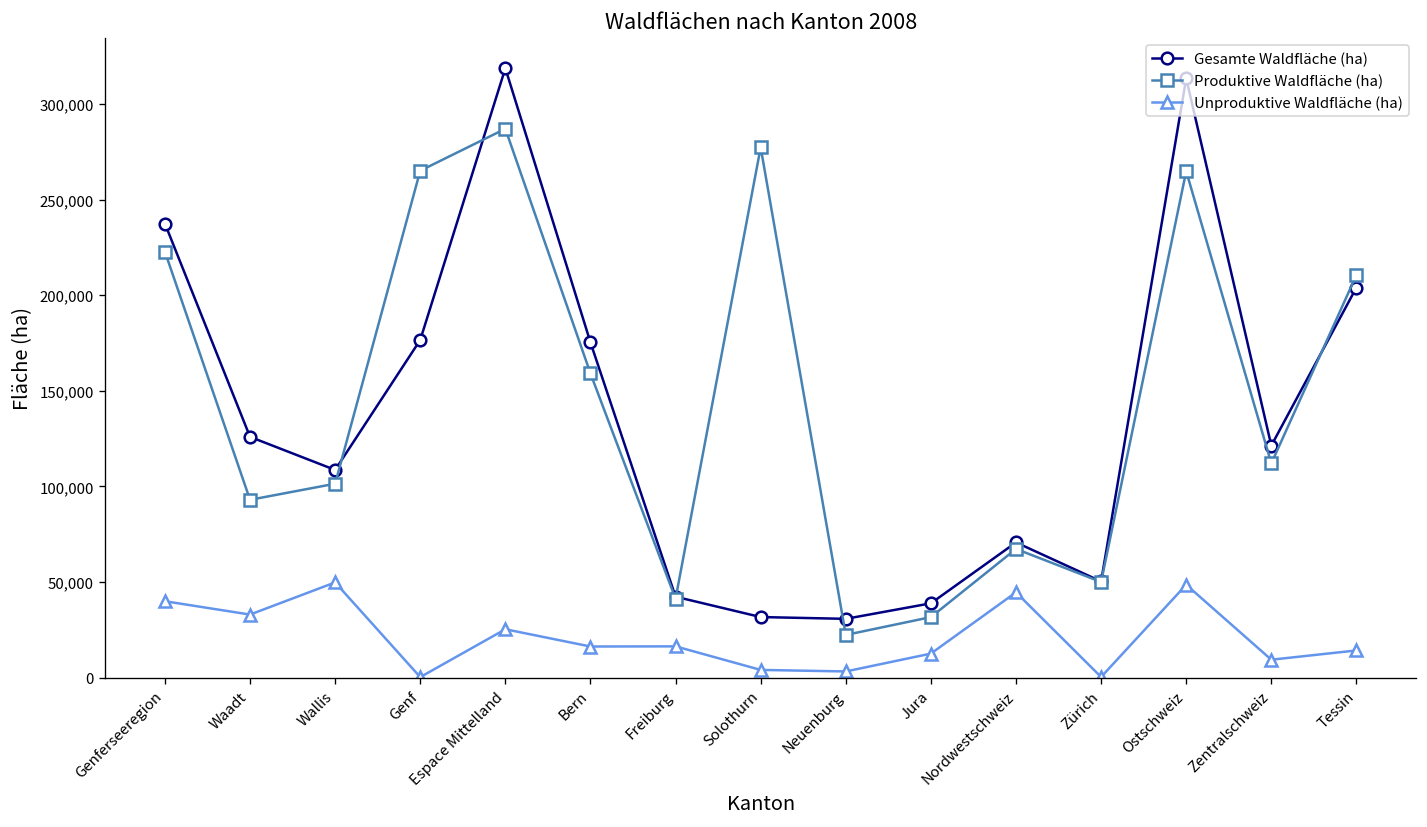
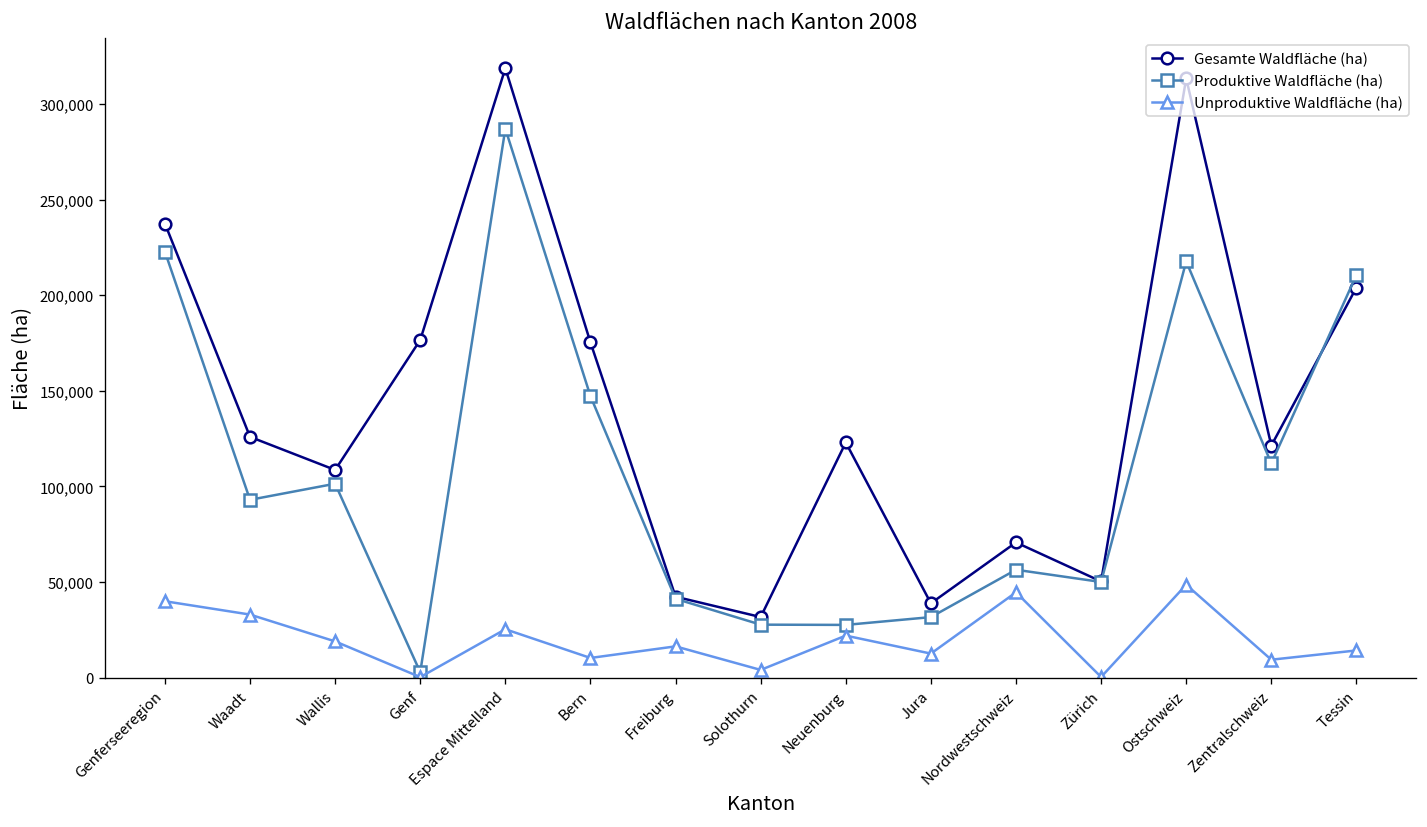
  {
    "Gesamte Waldfläche (ha)": {
      "Genferseeregion": "238,000",
      "Waadt": "126,000",
      "Wallis": "109,000",
      "Genf": "177,000",
      "Espace Mittelland": "319,000",
      "Bern": "175,000",
      "Solothurn": "32,000",
-     "Neuenburg": "31,000",
+     "Neuenburg": "123,000",
      "Jura": "39,000",
      "Nordwestschweiz": "71,000",
      "Zentralschweiz": "121,000",
      "Tessin": "204,000"
    },
    "Produktive Waldfläche (ha)": {
      "Genferseeregion": "223,000",
      "Waadt": "93,000",
      "Wallis": "101,000",
-     "Genf": "265,000",
+     "Genf": "3,000",
      "Espace Mittelland": "287,000",
-     "Bern": "159,000",
-     "Solothurn": "277,000",
-     "Neuenburg": "22,000",
+     "Bern": "147,000",
+     "Solothurn": "28,000",
+     "Neuenburg": "28,000",
      "Jura": "32,000",
-     "Nordwestschweiz": "67,000",
-     "Ostschweiz": "265,000",
+     "Nordwestschweiz": "56,000",
+     "Ostschweiz": "218,000",
      "Zentralschweiz": "112,000",
      "Tessin": "211,000"
    },
    "Unproduktive Waldfläche (ha)": {
      "Genferseeregion": "40,000",
      "Waadt": "33,000",
-     "Wallis": "50,000",
+     "Wallis": "19,000",
      "Genf": "0",
      "Espace Mittelland": "25,000",
-     "Bern": "16,000",
+     "Bern": "10,000",
      "Freiburg": "16,000",
      "Solothurn": "4,000",
-     "Neuenburg": "3,000",
+     "Neuenburg": "22,000",
      "Jura": "13,000",
      "Nordwestschweiz": "45,000",
      "Zürich": "0",
      "Ostschweiz": "49,000",
      "Zentralschweiz": "9,000",
      "Tessin": "14,000"
    }
  }
